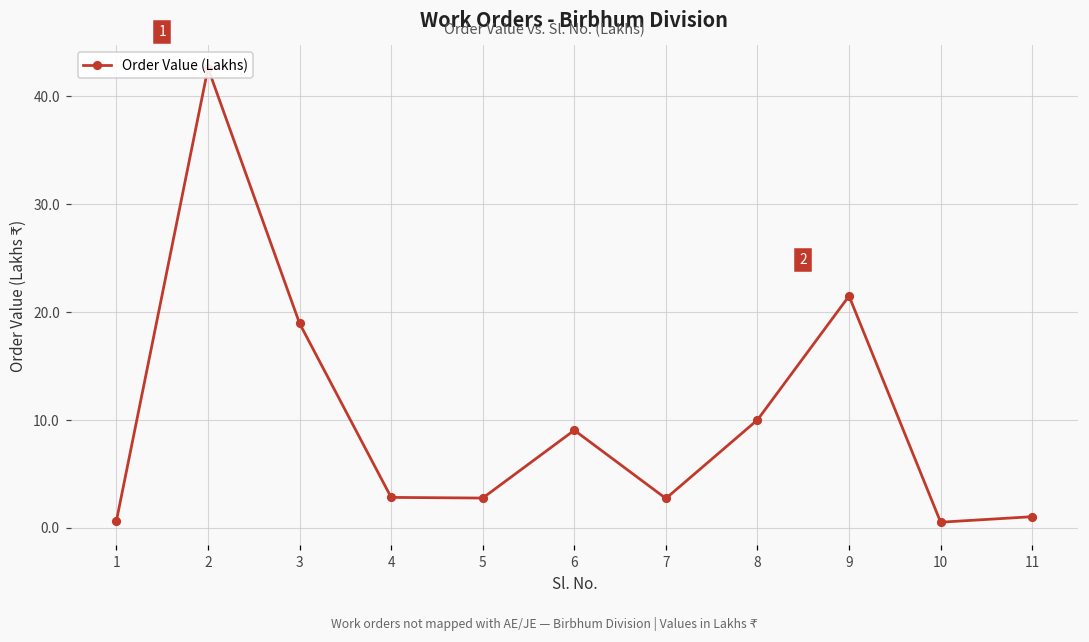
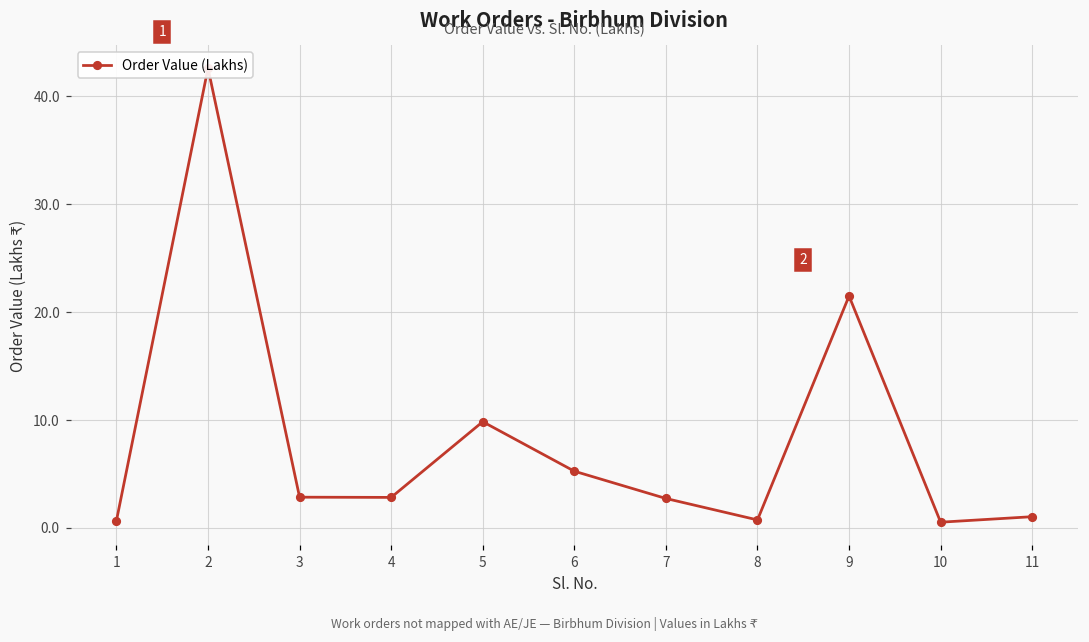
  {
    "1": 1,
-   "3": 19,
+   "3": 3,
    "4": 3,
-   "5": 3,
-   "6": 9,
+   "5": 10,
+   "6": 5,
    "7": 3,
-   "8": 10,
+   "8": 1,
    "9": 21,
    "10": 1,
    "11": 1
  }
